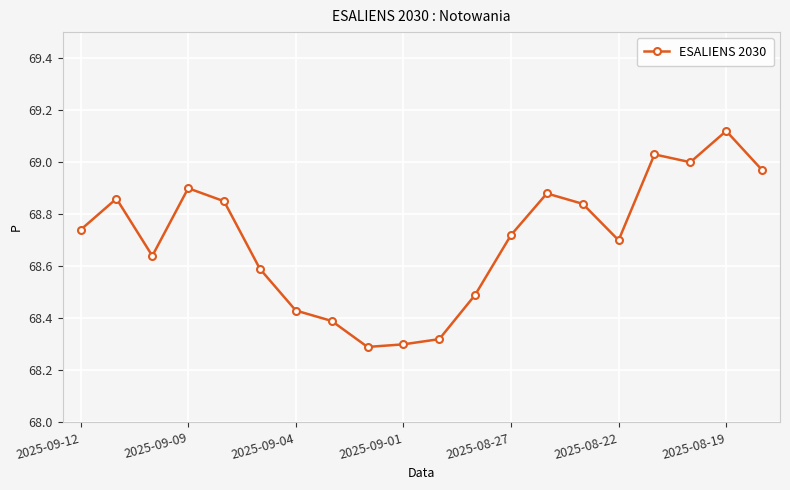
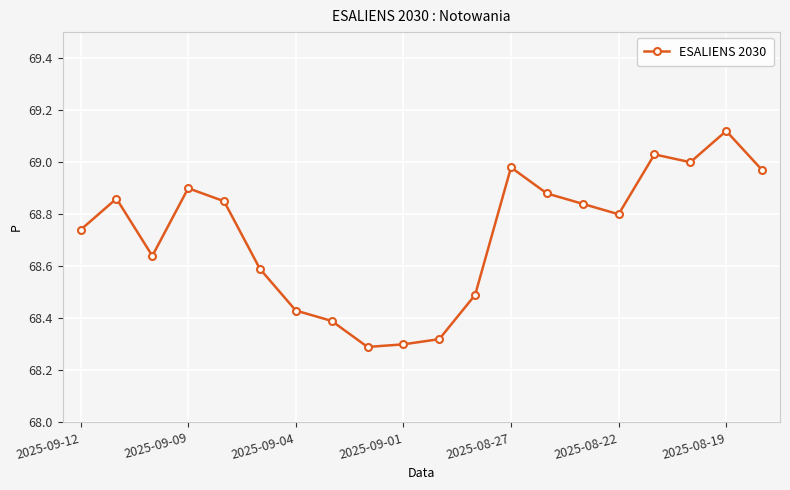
  {
    "2025-09-12": 68.74,
    "2025-09-09": 68.90,
    "2025-09-04": 68.43,
    "2025-09-01": 68.30,
-   "2025-08-27": 68.72,
-   "2025-08-22": 68.7,
+   "2025-08-27": 68.98,
+   "2025-08-22": 68.8,
    "2025-08-19": 69.12
  }
